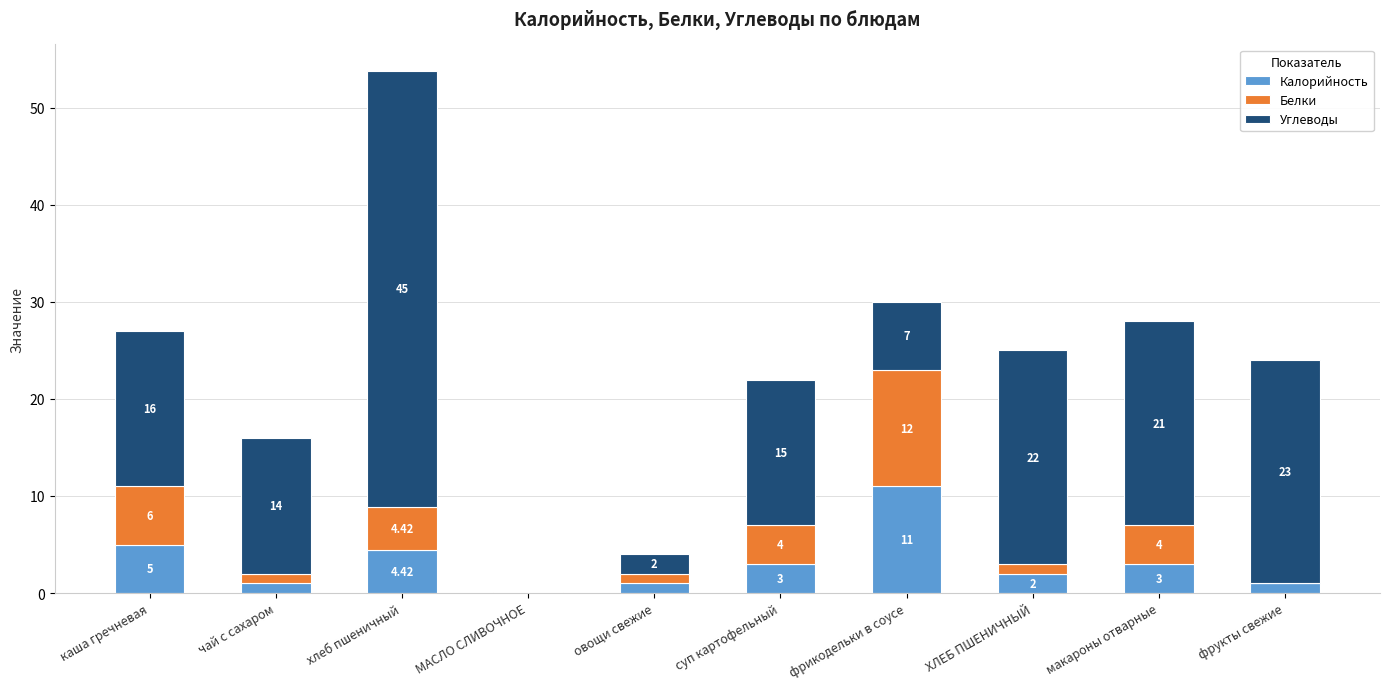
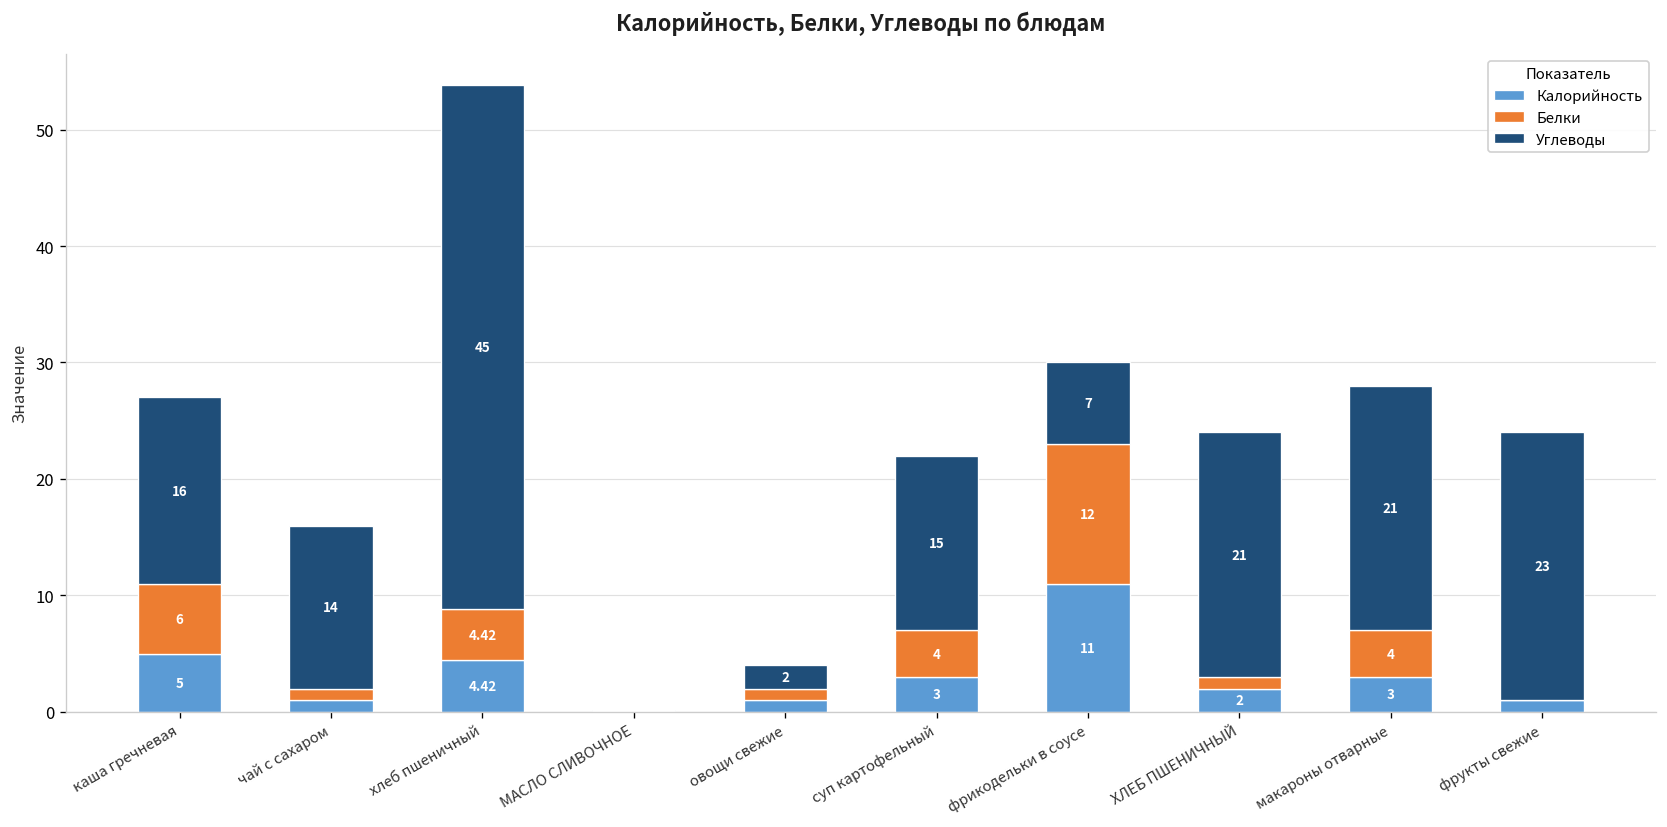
  {
    "Калорийность": {
      "каша гречневая": 5,
      "хлеб пшеничный": 4.42,
      "суп картофельный": 3,
      "фрикодельки в соусе": 11,
      "ХЛЕБ ПШЕНИЧНЫЙ": 2,
      "макароны отварные": 3
    },
    "Белки": {
      "каша гречневая": 6,
      "хлеб пшеничный": 4.42,
      "суп картофельный": 4,
      "фрикодельки в соусе": 12,
      "макароны отварные": 4
    },
    "Углеводы": {
      "каша гречневая": 16,
      "чай с сахаром": 14,
      "хлеб пшеничный": 45,
      "овощи свежие": 2,
      "суп картофельный": 15,
      "фрикодельки в соусе": 7,
-     "ХЛЕБ ПШЕНИЧНЫЙ": 22,
+     "ХЛЕБ ПШЕНИЧНЫЙ": 21,
      "макароны отварные": 21,
      "фрукты свежие": 23
    }
  }
